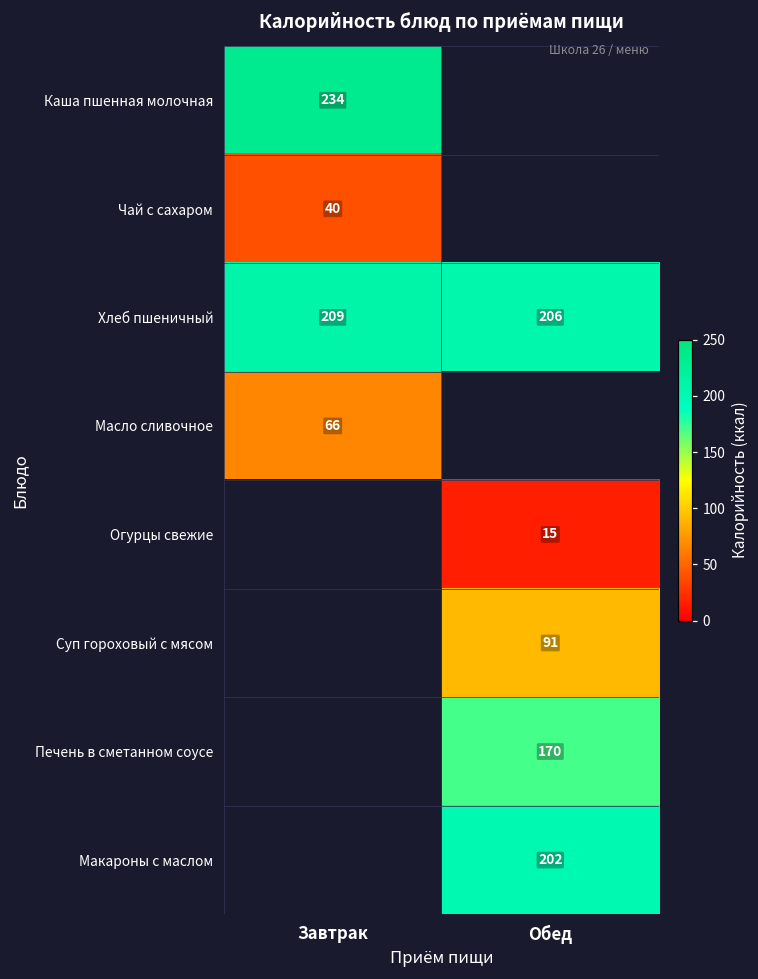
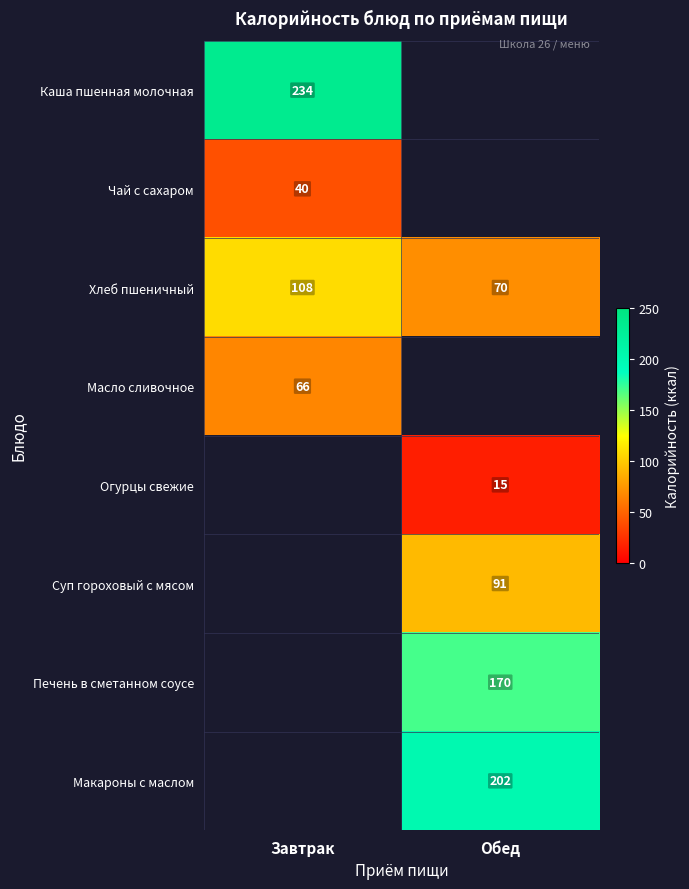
  {
    "Хлеб пшеничный": {
-     "Завтрак": 209,
-     "Обед": 206
+     "Завтрак": 108,
+     "Обед": 70
    }
  }
